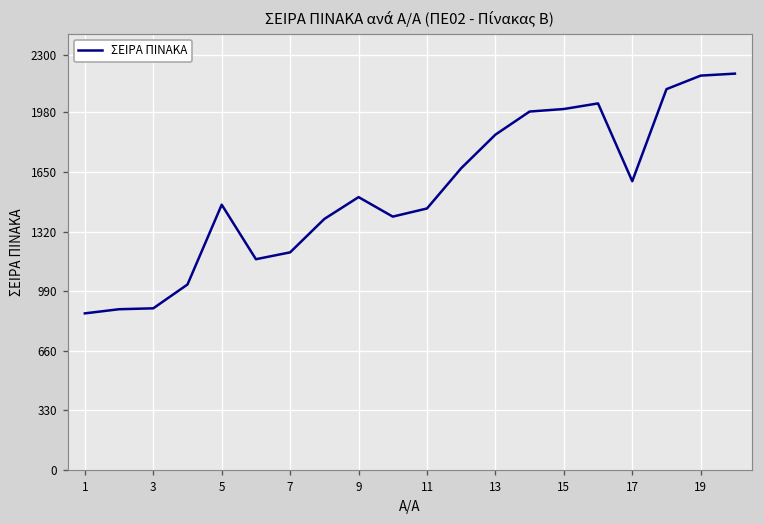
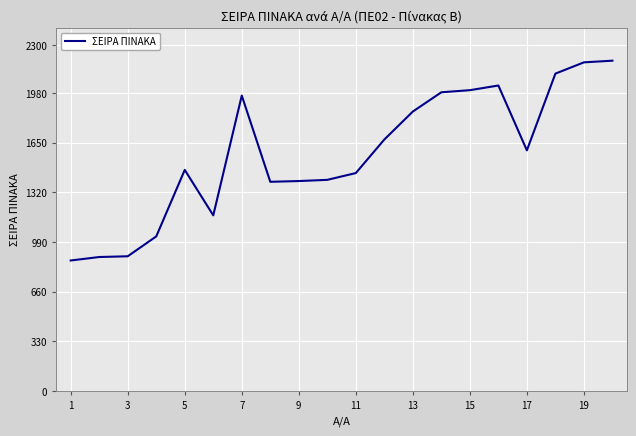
  {
    "1": 870,
    "3": 900,
    "5": 1470,
-   "7": 1210,
-   "9": 1510,
+   "7": 1960,
+   "9": 1400,
    "11": 1450,
    "13": 1860,
    "15": 2000,
    "17": 1600,
    "19": 2180
  }
